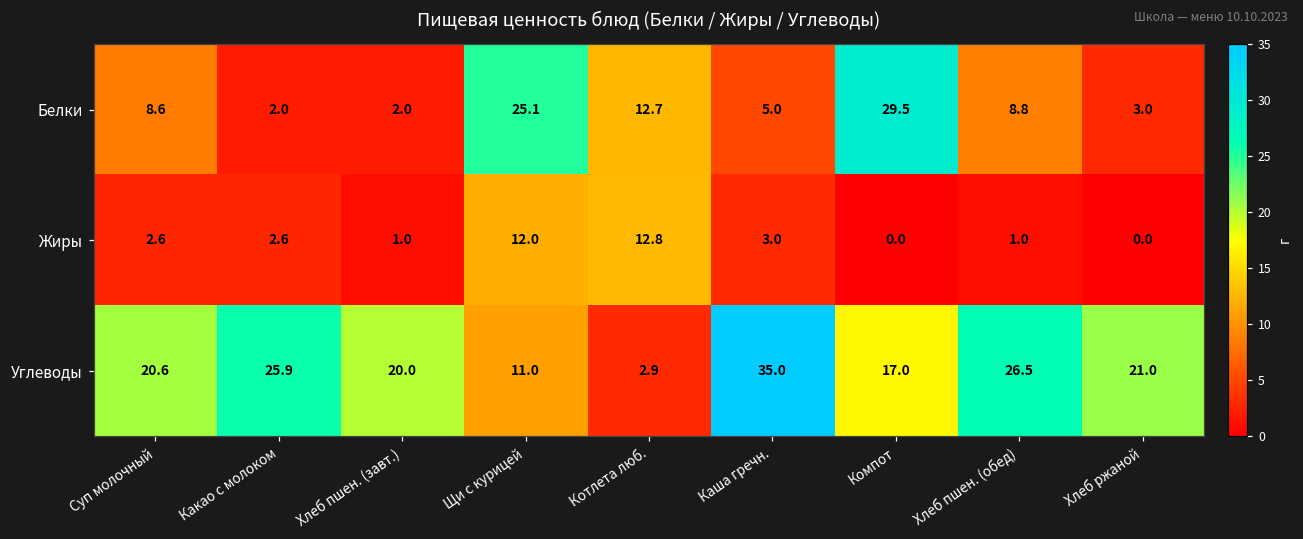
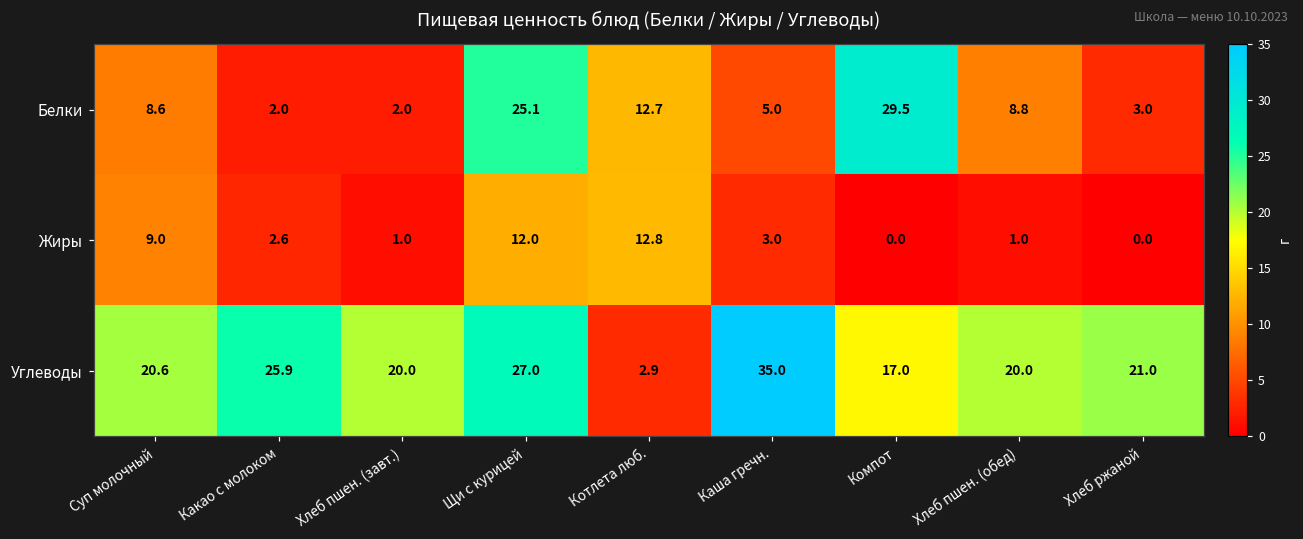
  {
    "Белки": {
      "Суп молочный": 8.6,
      "Какао с молоком": 2.0,
      "Хлеб пшен. (завт.)": 2.0,
      "Щи с курицей": 25.1,
      "Котлета люб.": 12.7,
      "Каша гречн.": 5.0,
      "Компот": 29.5,
      "Хлеб пшен. (обед)": 8.8,
      "Хлеб ржаной": 3.0
    },
    "Жиры": {
-     "Суп молочный": 2.6,
+     "Суп молочный": 9.0,
      "Какао с молоком": 2.6,
      "Хлеб пшен. (завт.)": 1.0,
      "Щи с курицей": 12.0,
      "Котлета люб.": 12.8,
      "Каша гречн.": 3.0,
      "Компот": 0.0,
      "Хлеб пшен. (обед)": 1.0,
      "Хлеб ржаной": 0.0
    },
    "Углеводы": {
      "Суп молочный": 20.6,
      "Какао с молоком": 25.9,
      "Хлеб пшен. (завт.)": 20.0,
-     "Щи с курицей": 11.0,
+     "Щи с курицей": 27.0,
      "Котлета люб.": 2.9,
      "Каша гречн.": 35.0,
      "Компот": 17.0,
-     "Хлеб пшен. (обед)": 26.5,
+     "Хлеб пшен. (обед)": 20.0,
      "Хлеб ржаной": 21.0
    }
  }
